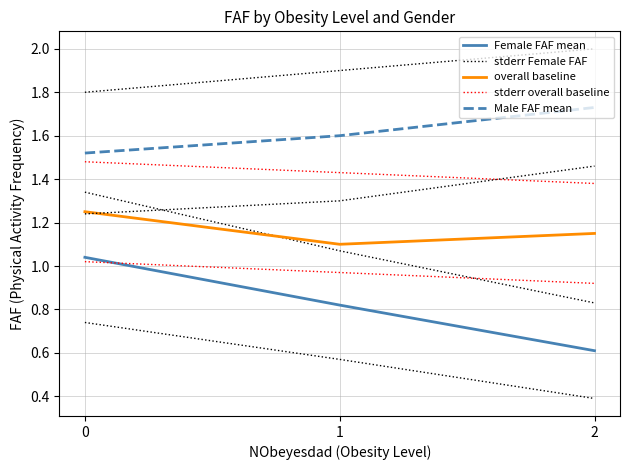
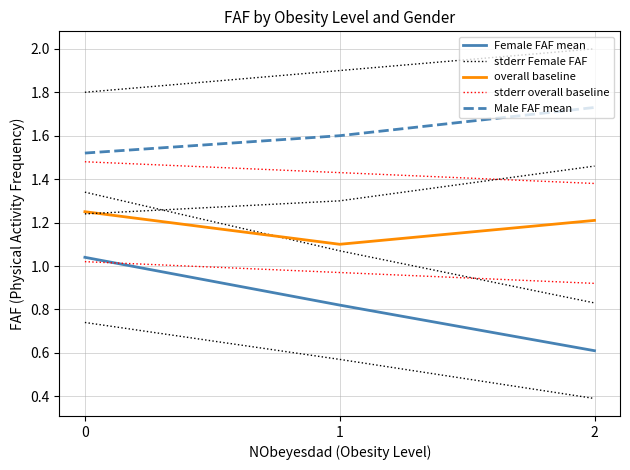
  {
    "overall baseline": {
      "1": 1.10,
-     "2": 1.15
+     "2": 1.21
    }
  }
